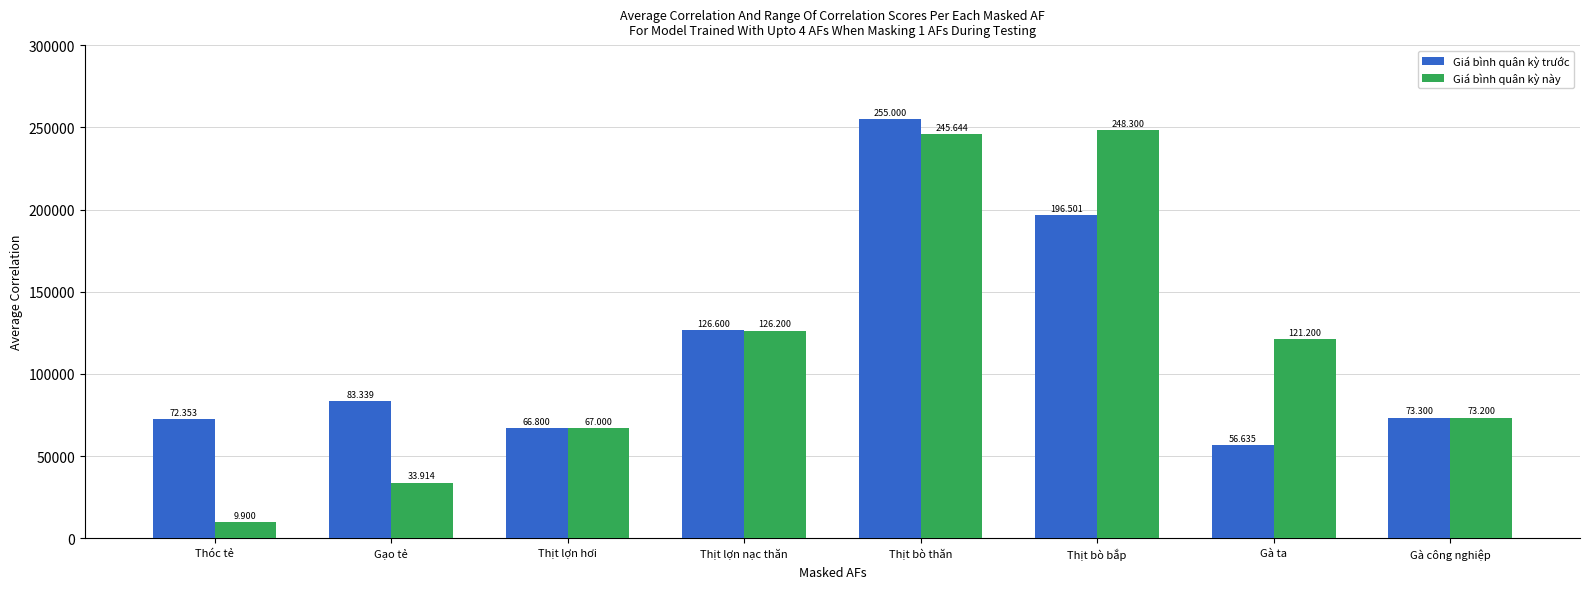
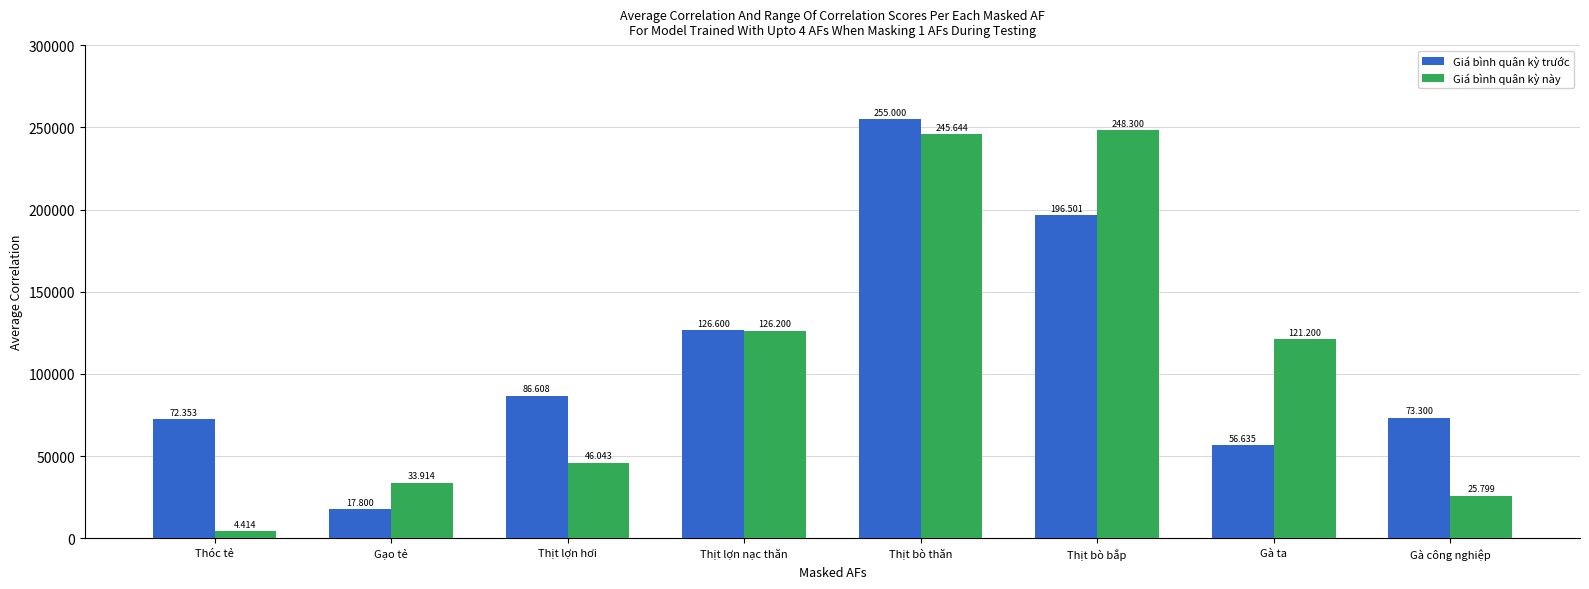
  {
    "Giá bình quân kỳ trước": {
-     "Gạo tẻ": 83.339,
-     "Thịt lợn hơi": 66.800
+     "Gạo tẻ": 17.800,
+     "Thịt lợn hơi": 86.608
    },
    "Giá bình quân kỳ này": {
-     "Thóc tẻ": 9.900,
-     "Thịt lợn hơi": 67.000,
-     "Gà công nghiệp": 73.200
+     "Thóc tẻ": 4.414,
+     "Thịt lợn hơi": 46.043,
+     "Gà công nghiệp": 25.799
    }
  }
